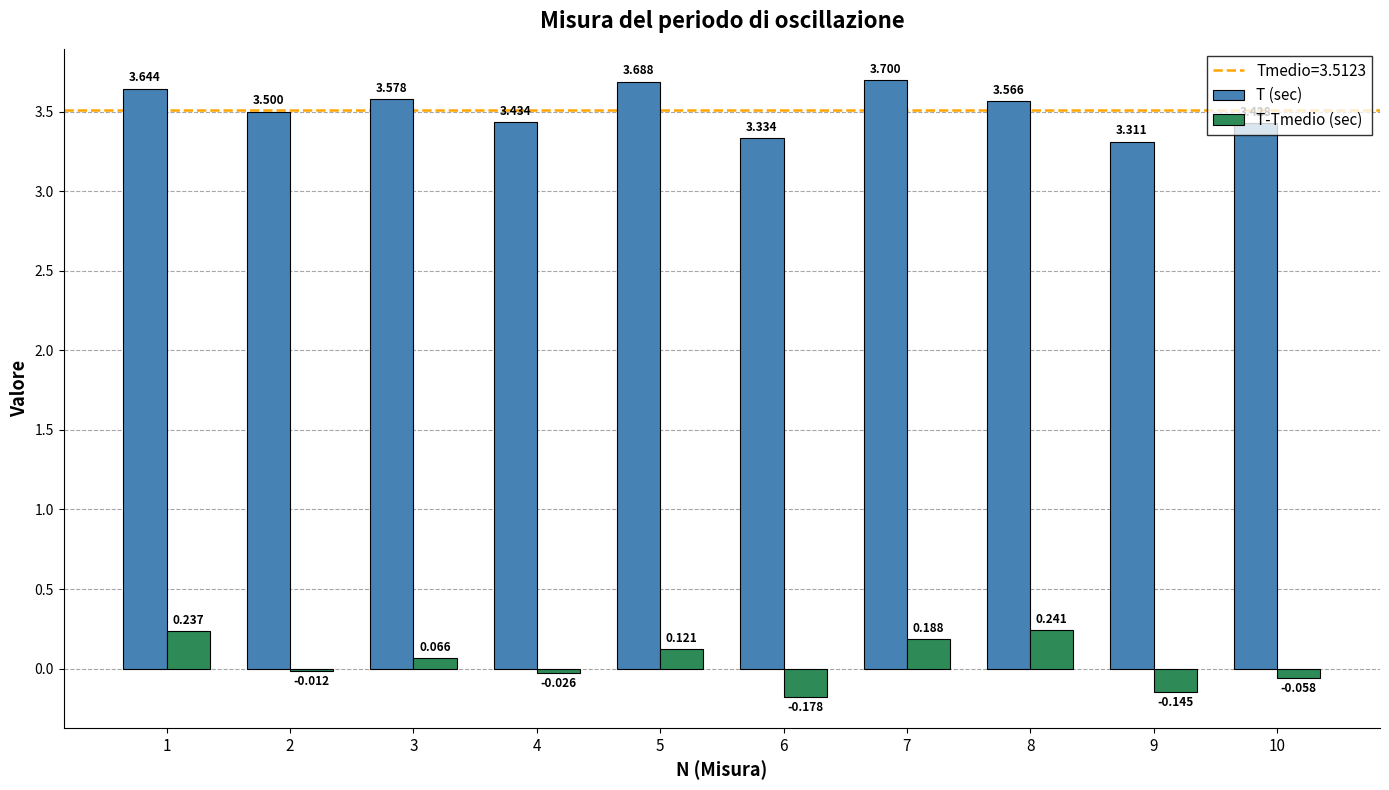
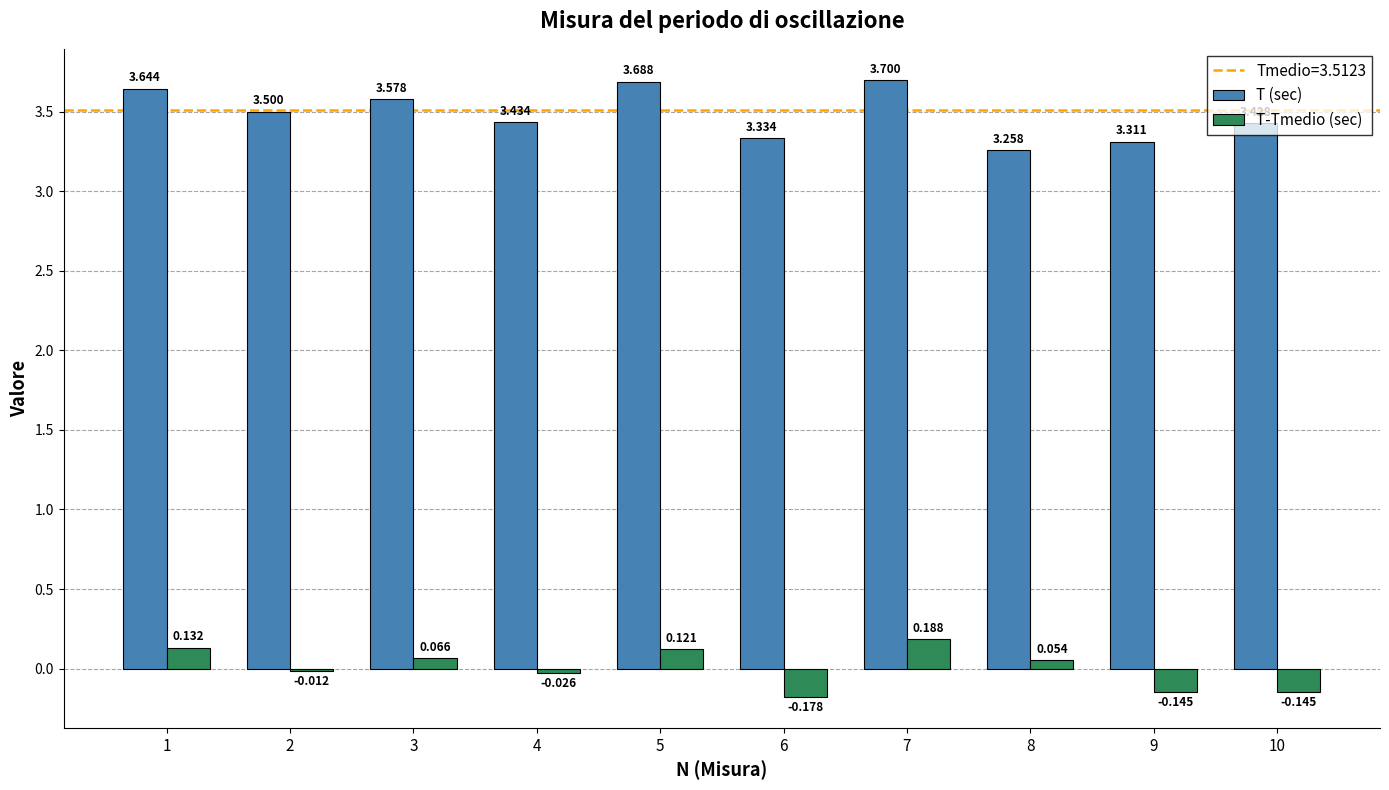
  {
    "T (sec)": {
      "1": 3.644,
      "2": 3.500,
      "3": 3.578,
      "4": 3.434,
      "5": 3.688,
      "6": 3.334,
      "7": 3.700,
-     "8": 3.566,
+     "8": 3.258,
      "9": 3.311
    },
    "T-Tmedio (sec)": {
-     "1": 0.237,
+     "1": 0.132,
      "2": -0.012,
      "3": 0.066,
      "4": -0.026,
      "5": 0.121,
      "6": -0.178,
      "7": 0.188,
-     "8": 0.241,
+     "8": 0.054,
      "9": -0.145,
-     "10": -0.058
+     "10": -0.145
    }
  }
